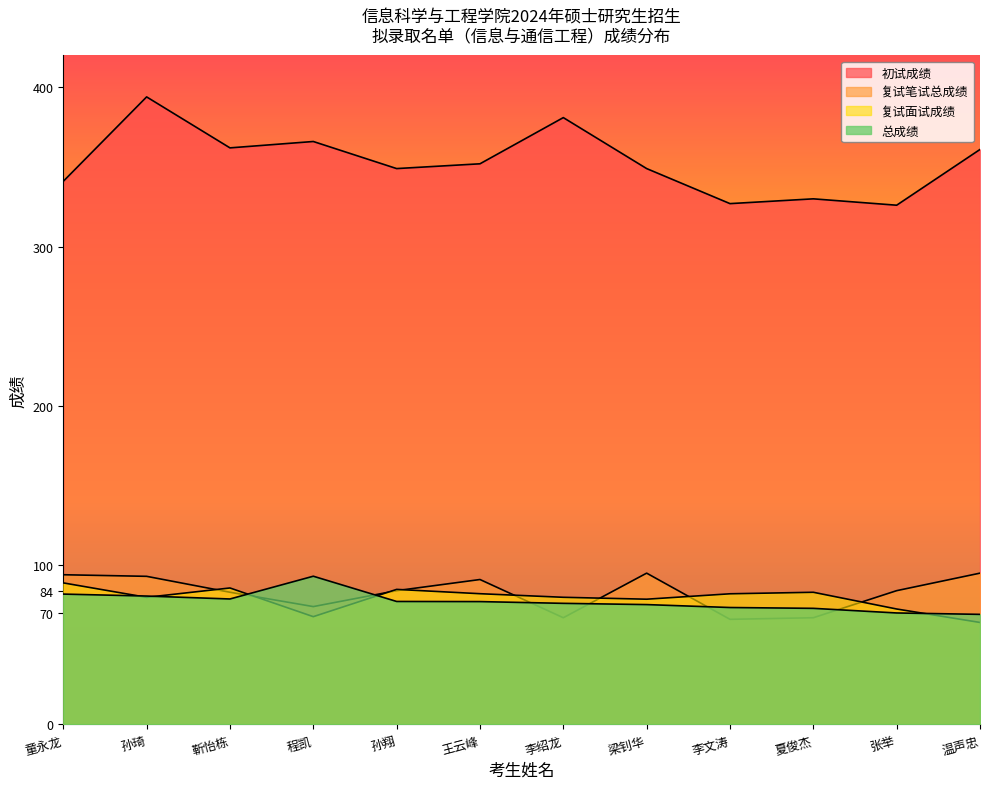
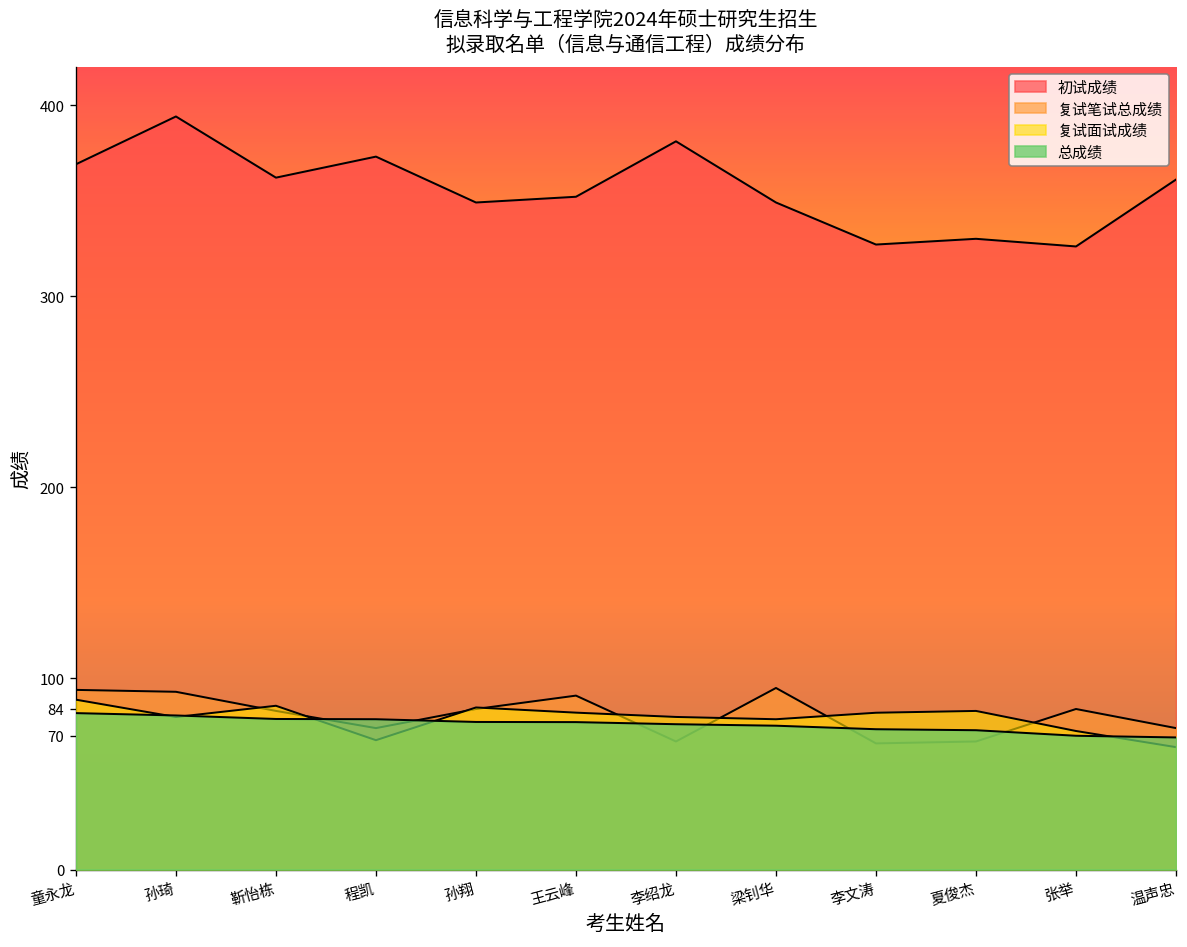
  {
    "初试成绩": {
-     "童永龙": 341,
+     "童永龙": 369,
      "孙琦": 394,
      "靳怡栋": 362,
-     "程凯": 366,
+     "程凯": 373,
      "孙翔": 349,
      "王云峰": 352,
      "李绍龙": 381,
      "梁钊华": 349,
      "李文涛": 327,
      "夏俊杰": 330,
      "张举": 326,
      "温声忠": 361
    },
    "复试笔试总成绩": {
      "童永龙": 94,
      "孙琦": 93,
      "靳怡栋": 83,
      "程凯": 74,
      "王云峰": 91,
      "李绍龙": 67,
      "梁钊华": 95,
      "李文涛": 66,
      "夏俊杰": 67,
      "张举": 84,
-     "温声忠": 95
+     "温声忠": 74
    },
    "复试面试成绩": {
      "童永龙": 89,
      "靳怡栋": 86,
      "程凯": 68,
      "王云峰": 82,
      "李绍龙": 80,
      "梁钊华": 79,
      "李文涛": 82,
      "夏俊杰": 83,
      "张举": 72,
      "温声忠": 64
    },
    "总成绩": {
      "童永龙": 82,
      "靳怡栋": 79,
-     "程凯": 93,
+     "程凯": 79,
      "孙翔": 77,
      "王云峰": 77,
      "李绍龙": 76,
      "梁钊华": 75,
      "李文涛": 73,
      "夏俊杰": 73,
      "张举": 70,
      "温声忠": 69
    }
  }
